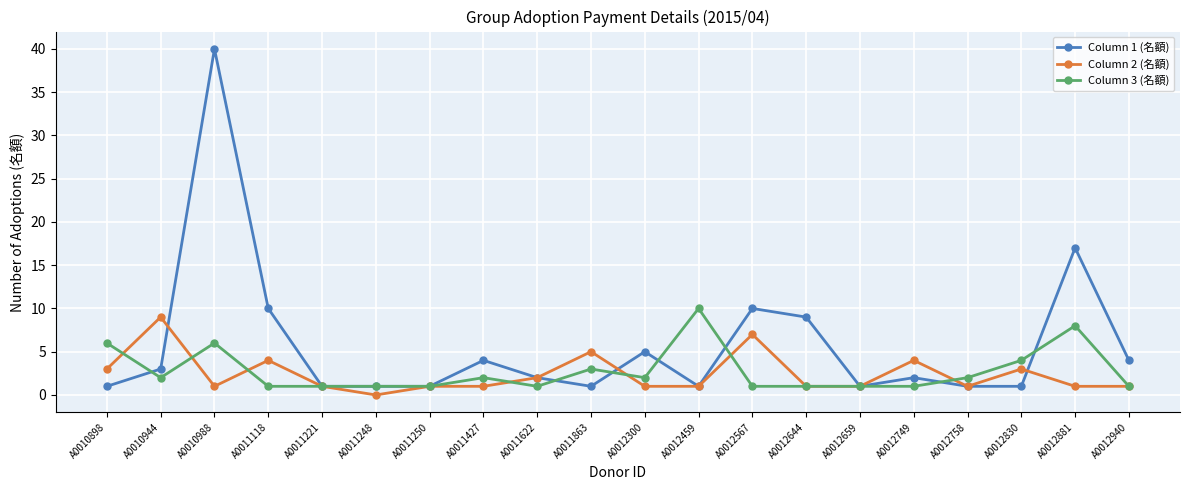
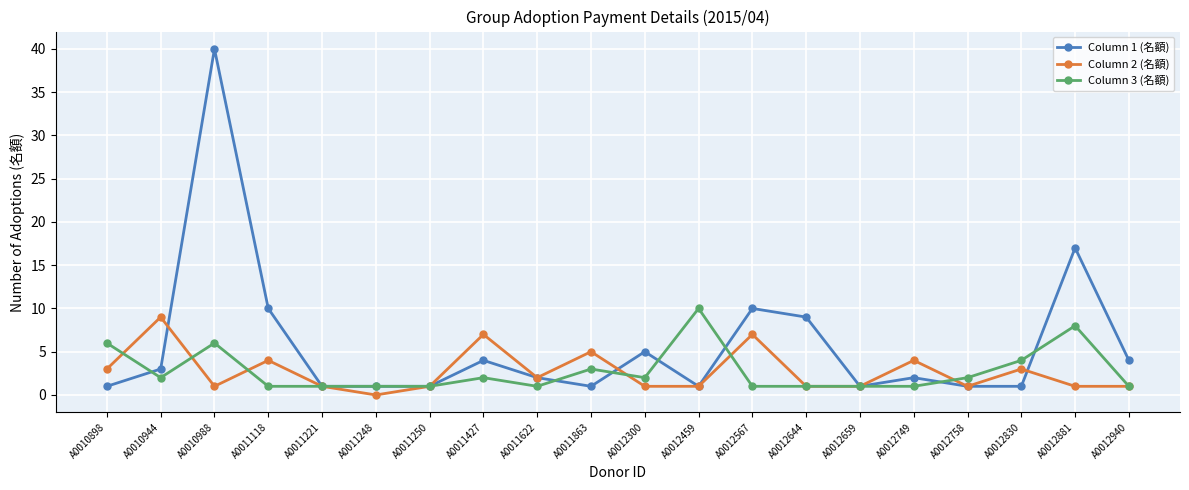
  {
    "Column 1 (名額)": {
      "A0010898": 1,
      "A0010944": 3,
      "A0010988": 40,
      "A0011118": 10,
      "A0011427": 4,
      "A0011863": 1,
      "A0012300": 5,
      "A0012567": 10,
      "A0012644": 9,
      "A0012749": 2,
      "A0012830": 1,
      "A0012881": 17,
      "A0012940": 4
    },
    "Column 2 (名額)": {
      "A0010898": 3,
      "A0010944": 9,
      "A0010988": 1,
      "A0011118": 4,
      "A0011248": 0,
-     "A0011427": 1,
+     "A0011427": 7,
      "A0011863": 5,
      "A0012300": 1,
      "A0012567": 7,
      "A0012749": 4,
      "A0012830": 3,
      "A0012881": 1
    },
    "Column 3 (名額)": {
      "A0010898": 6,
      "A0010944": 2,
      "A0010988": 6,
      "A0011118": 1,
      "A0011427": 2,
      "A0011622": 1,
      "A0011863": 3,
      "A0012300": 2,
      "A0012459": 10,
      "A0012567": 1,
      "A0012749": 1,
      "A0012758": 2,
      "A0012830": 4,
      "A0012881": 8
    }
  }
